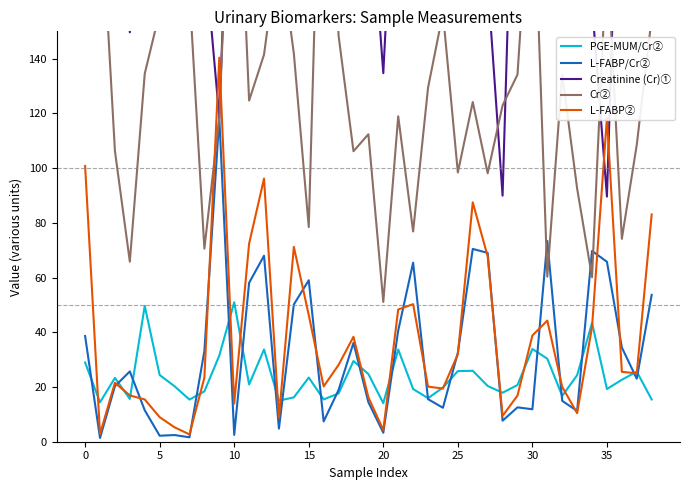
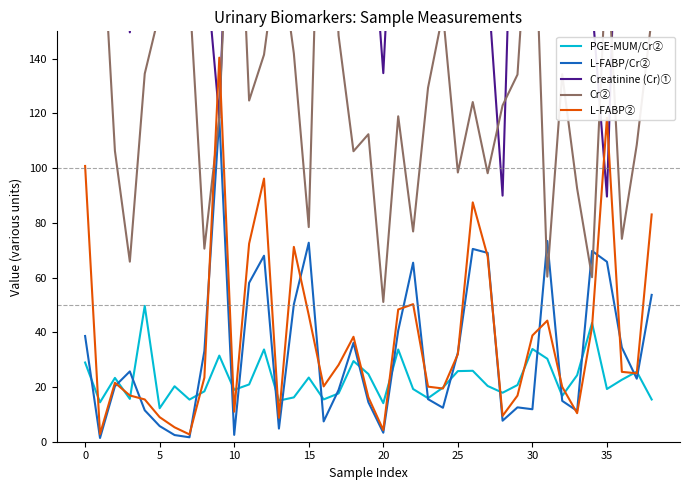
  {
    "PGE-MUM/Cr②": {
      "0": 29,
-     "5": 24,
-     "10": 51,
+     "5": 12,
+     "10": 19,
      "15": 23,
      "20": 14,
      "25": 26,
      "30": 34,
      "35": 19
    },
    "L-FABP/Cr②": {
      "0": 39,
-     "5": 2,
+     "5": 6,
      "10": 3,
-     "15": 59,
+     "15": 73,
      "20": 3,
      "30": 12,
      "35": 66
    },
    "Creatinine (Cr)①": {
      "20": 135,
      "35": 90
    },
    "Cr②": {
      "15": 78,
      "20": 51,
      "25": 98
    },
    "L-FABP②": {
      "0": 101,
      "5": 9,
-     "10": 14,
+     "10": 11,
      "15": 46,
      "20": 4,
      "30": 39
    }
  }
